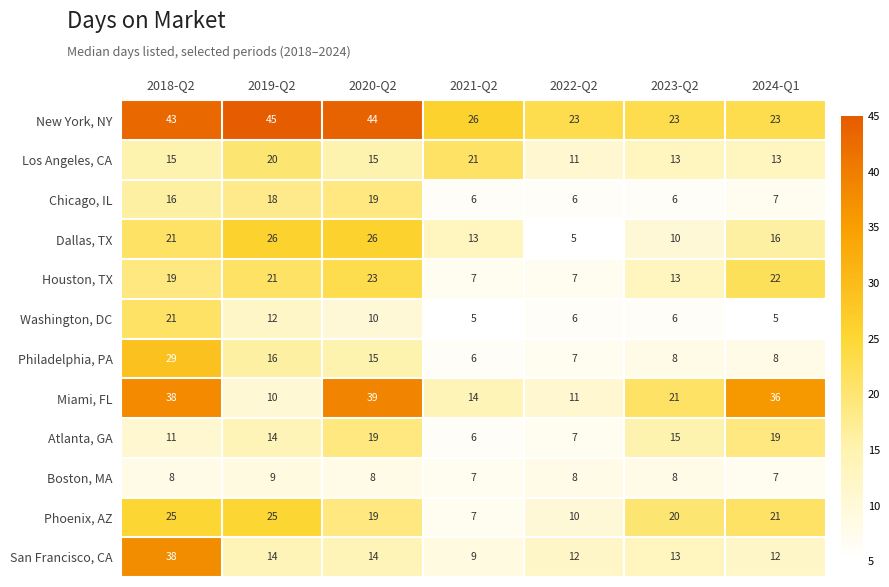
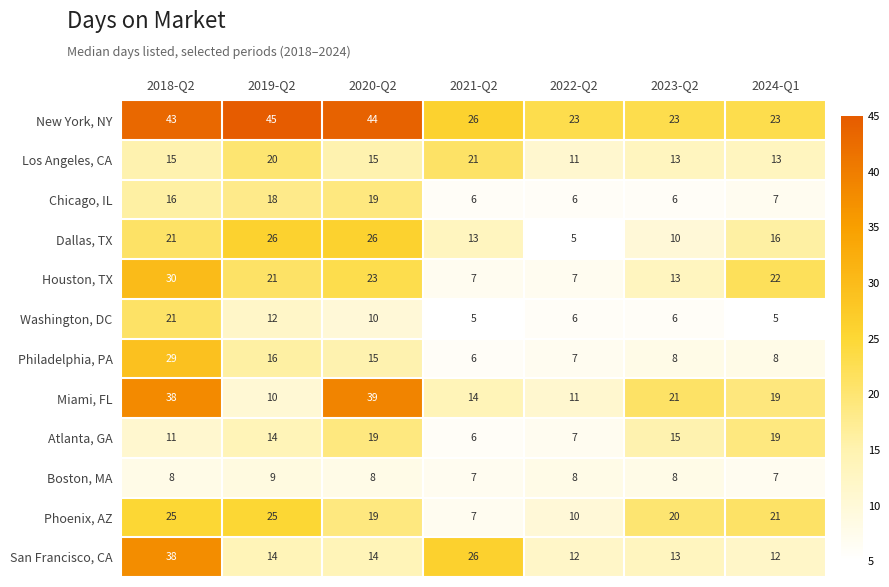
  {
    "New York, NY": {
      "2018-Q2": 43,
      "2019-Q2": 45,
      "2020-Q2": 44,
      "2021-Q2": 26,
      "2022-Q2": 23,
      "2023-Q2": 23,
      "2024-Q1": 23
    },
    "Los Angeles, CA": {
      "2018-Q2": 15,
      "2019-Q2": 20,
      "2020-Q2": 15,
      "2021-Q2": 21,
      "2022-Q2": 11,
      "2023-Q2": 13,
      "2024-Q1": 13
    },
    "Chicago, IL": {
      "2018-Q2": 16,
      "2019-Q2": 18,
      "2020-Q2": 19,
      "2021-Q2": 6,
      "2022-Q2": 6,
      "2023-Q2": 6,
      "2024-Q1": 7
    },
    "Dallas, TX": {
      "2018-Q2": 21,
      "2019-Q2": 26,
      "2020-Q2": 26,
      "2021-Q2": 13,
      "2022-Q2": 5,
      "2023-Q2": 10,
      "2024-Q1": 16
    },
    "Houston, TX": {
-     "2018-Q2": 19,
+     "2018-Q2": 30,
      "2019-Q2": 21,
      "2020-Q2": 23,
      "2021-Q2": 7,
      "2022-Q2": 7,
      "2023-Q2": 13,
      "2024-Q1": 22
    },
    "Washington, DC": {
      "2018-Q2": 21,
      "2019-Q2": 12,
      "2020-Q2": 10,
      "2021-Q2": 5,
      "2022-Q2": 6,
      "2023-Q2": 6,
      "2024-Q1": 5
    },
    "Philadelphia, PA": {
      "2018-Q2": 29,
      "2019-Q2": 16,
      "2020-Q2": 15,
      "2021-Q2": 6,
      "2022-Q2": 7,
      "2023-Q2": 8,
      "2024-Q1": 8
    },
    "Miami, FL": {
      "2018-Q2": 38,
      "2019-Q2": 10,
      "2020-Q2": 39,
      "2021-Q2": 14,
      "2022-Q2": 11,
      "2023-Q2": 21,
-     "2024-Q1": 36
+     "2024-Q1": 19
    },
    "Atlanta, GA": {
      "2018-Q2": 11,
      "2019-Q2": 14,
      "2020-Q2": 19,
      "2021-Q2": 6,
      "2022-Q2": 7,
      "2023-Q2": 15,
      "2024-Q1": 19
    },
    "Boston, MA": {
      "2018-Q2": 8,
      "2019-Q2": 9,
      "2020-Q2": 8,
      "2021-Q2": 7,
      "2022-Q2": 8,
      "2023-Q2": 8,
      "2024-Q1": 7
    },
    "Phoenix, AZ": {
      "2018-Q2": 25,
      "2019-Q2": 25,
      "2020-Q2": 19,
      "2021-Q2": 7,
      "2022-Q2": 10,
      "2023-Q2": 20,
      "2024-Q1": 21
    },
    "San Francisco, CA": {
      "2018-Q2": 38,
      "2019-Q2": 14,
      "2020-Q2": 14,
-     "2021-Q2": 9,
+     "2021-Q2": 26,
      "2022-Q2": 12,
      "2023-Q2": 13,
      "2024-Q1": 12
    }
  }
